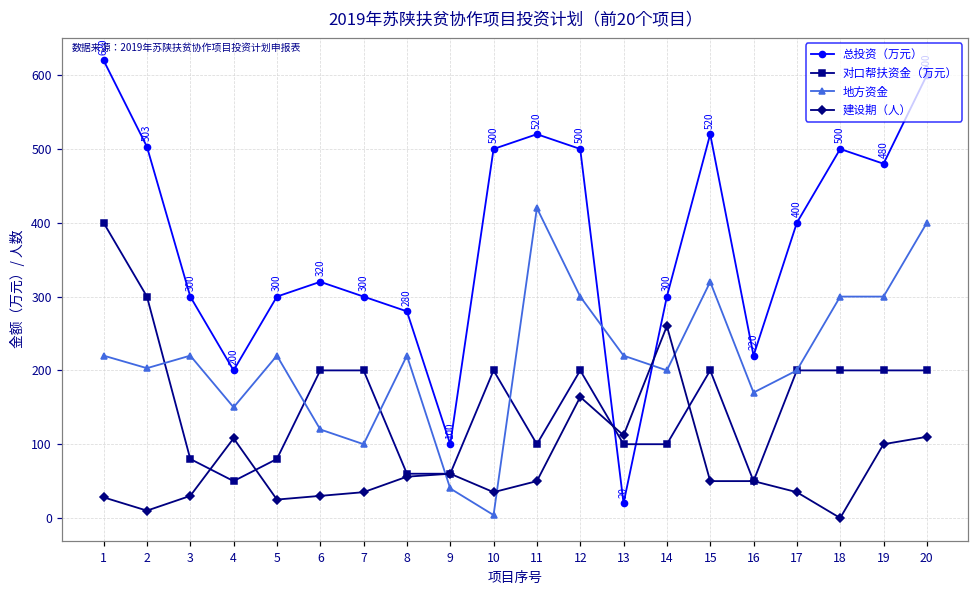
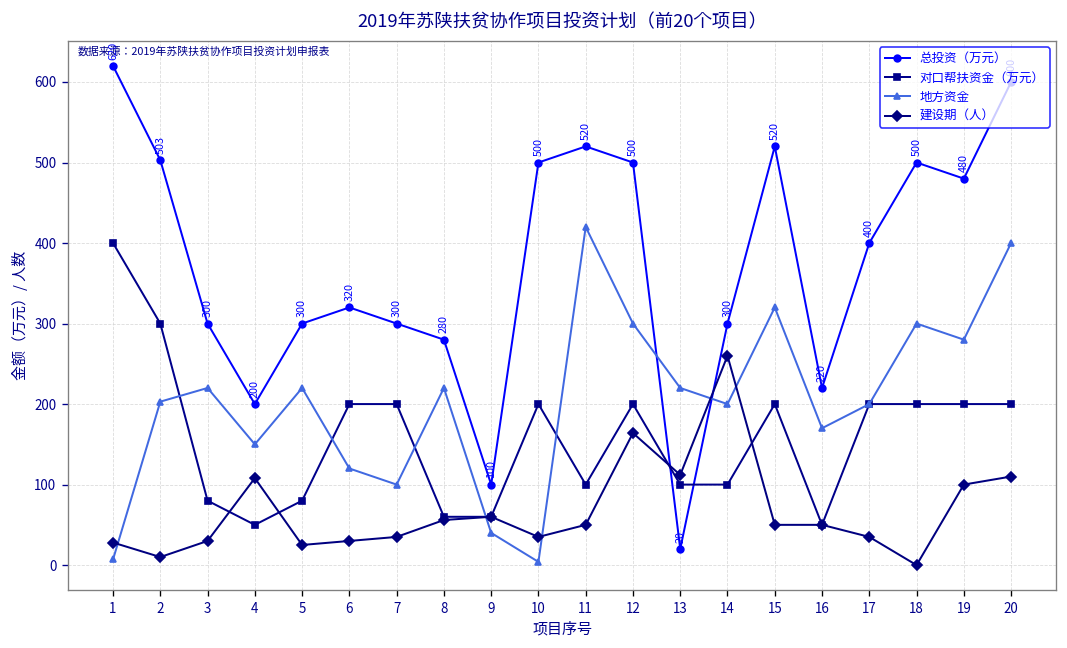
  {
    "总投资（万元）": {
      "2": 503,
      "3": 300,
      "4": 200,
      "5": 300,
      "6": 320,
      "7": 300,
      "8": 280,
      "9": 100,
      "10": 500,
      "11": 520,
      "12": 500,
      "13": 20,
      "14": 300,
      "15": 520,
      "16": 220,
      "17": 400,
      "18": 500,
      "19": 480
    },
    "地方资金": {
-     "1": 220,
+     "1": 10,
      "2": 200,
      "3": 220,
      "4": 150,
      "5": 220,
      "6": 120,
      "7": 100,
      "8": 220,
      "9": 40,
      "10": 0,
      "11": 420,
      "12": 300,
      "13": 220,
      "14": 200,
      "15": 320,
      "16": 170,
      "18": 300,
-     "19": 300,
+     "19": 280,
      "20": 400
    }
  }
